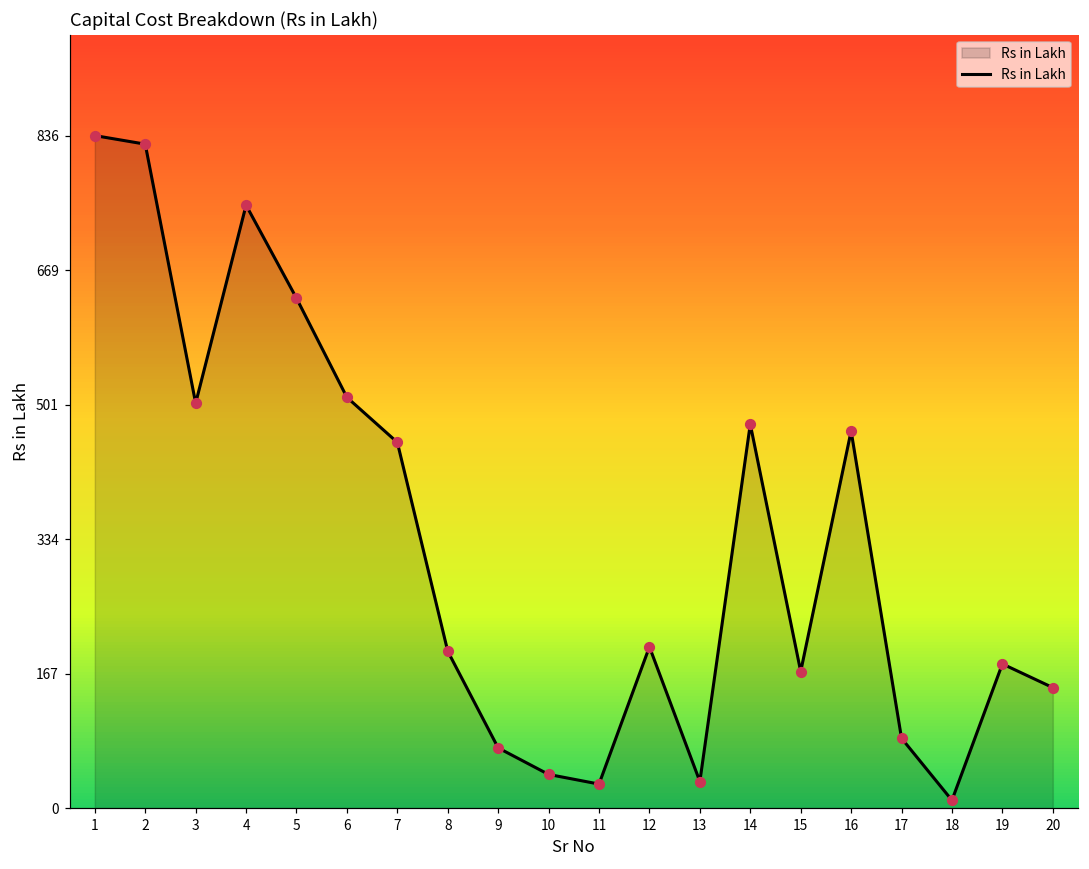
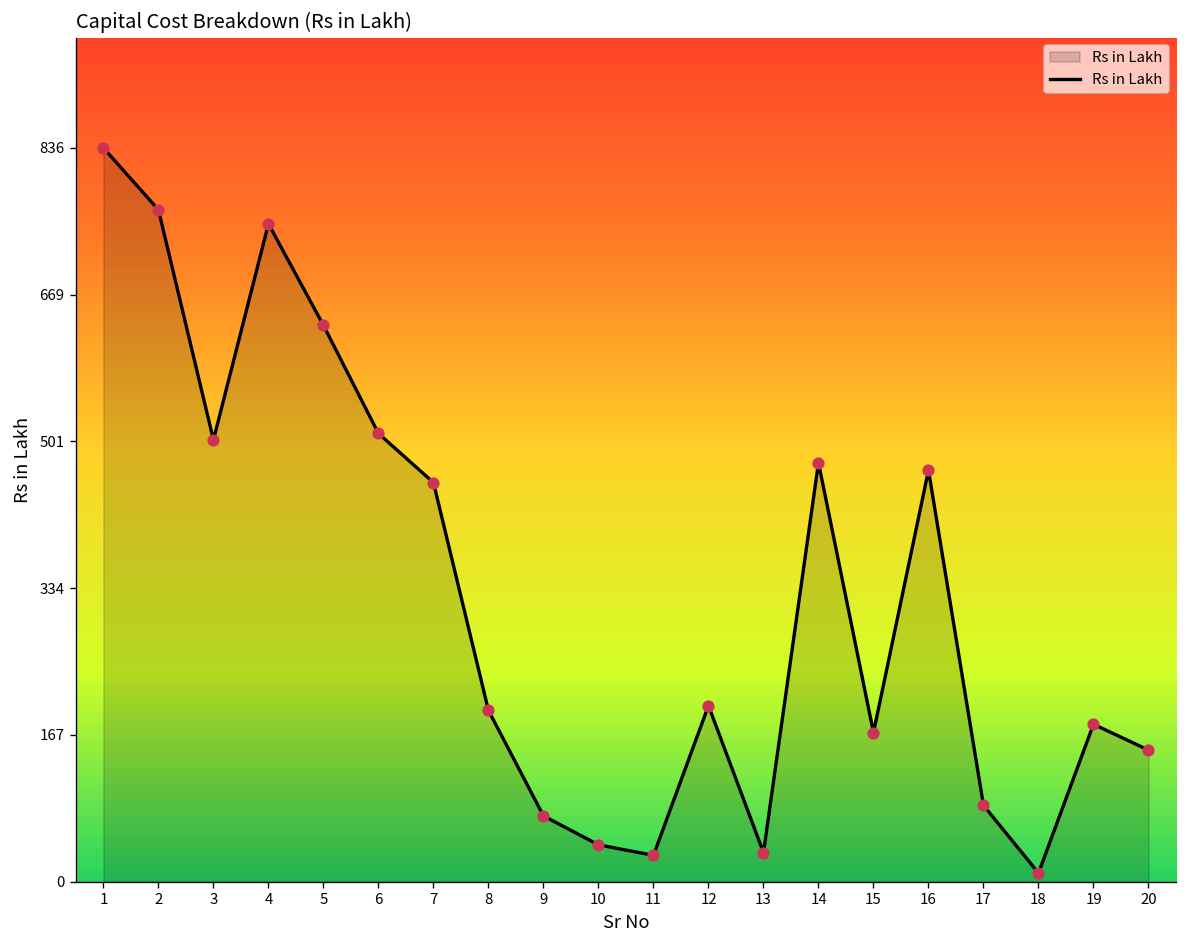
  {
    "1": 840,
-   "2": 830,
+   "2": 770,
    "3": 500,
    "4": 750,
    "5": 630,
    "6": 510,
    "7": 460,
    "8": 200,
    "9": 80,
    "10": 40,
    "11": 30,
    "12": 200,
    "13": 30,
    "14": 480,
    "15": 170,
    "16": 470,
    "17": 90,
    "18": 10,
    "19": 180,
    "20": 150
  }
